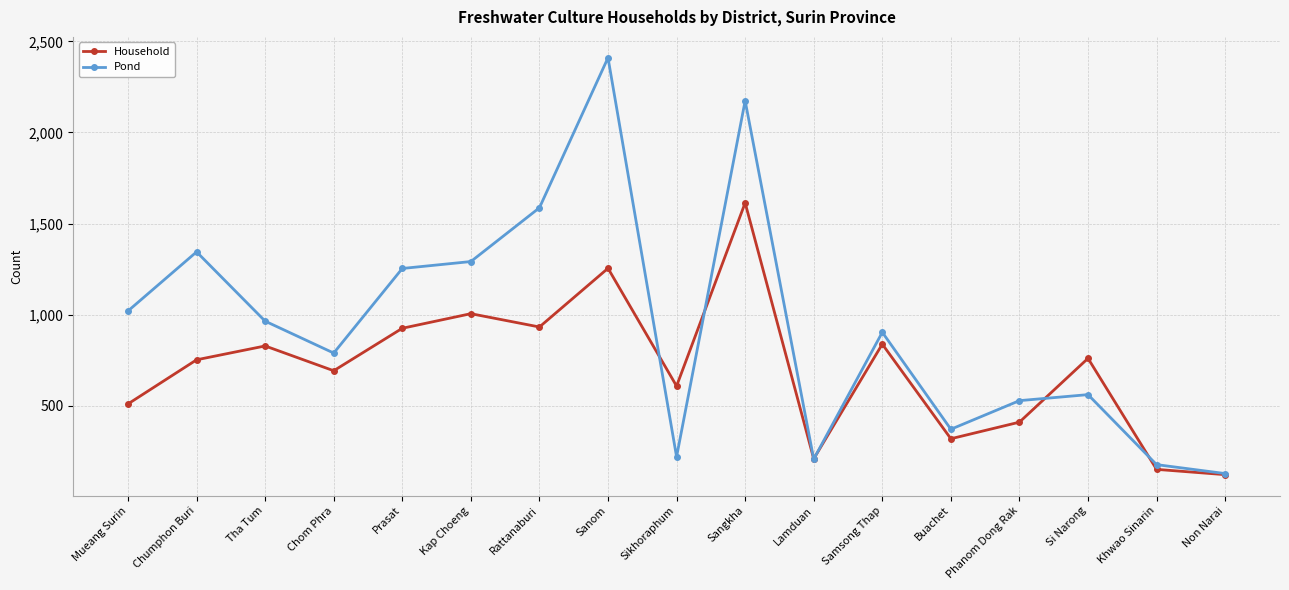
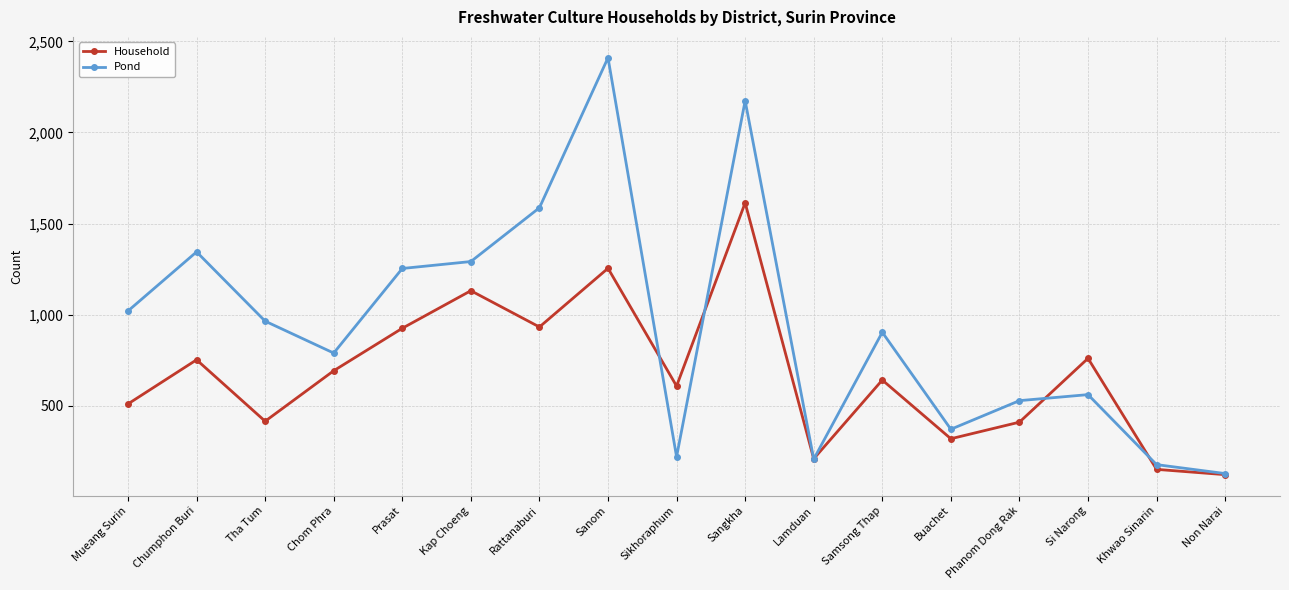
  {
    "Household": {
      "Mueang Surin": "510",
      "Chumphon Buri": "750",
-     "Tha Tum": "830",
+     "Tha Tum": "420",
      "Chom Phra": "690",
      "Prasat": "930",
-     "Kap Choeng": "1,010",
+     "Kap Choeng": "1,130",
      "Rattanaburi": "930",
      "Sanom": "1,260",
      "Sikhoraphum": "610",
      "Sangkha": "1,610",
-     "Samsong Thap": "840",
+     "Samsong Thap": "640",
      "Buachet": "320",
      "Phanom Dong Rak": "410",
      "Si Narong": "760",
      "Khwao Sinarin": "150"
    },
    "Pond": {
      "Mueang Surin": "1,020",
      "Chumphon Buri": "1,350",
      "Tha Tum": "970",
      "Chom Phra": "790",
      "Prasat": "1,250",
      "Kap Choeng": "1,290",
      "Rattanaburi": "1,590",
      "Sanom": "2,410",
      "Sikhoraphum": "220",
      "Sangkha": "2,170",
      "Samsong Thap": "900",
      "Buachet": "370",
      "Phanom Dong Rak": "530",
      "Si Narong": "560",
      "Khwao Sinarin": "180"
    }
  }
